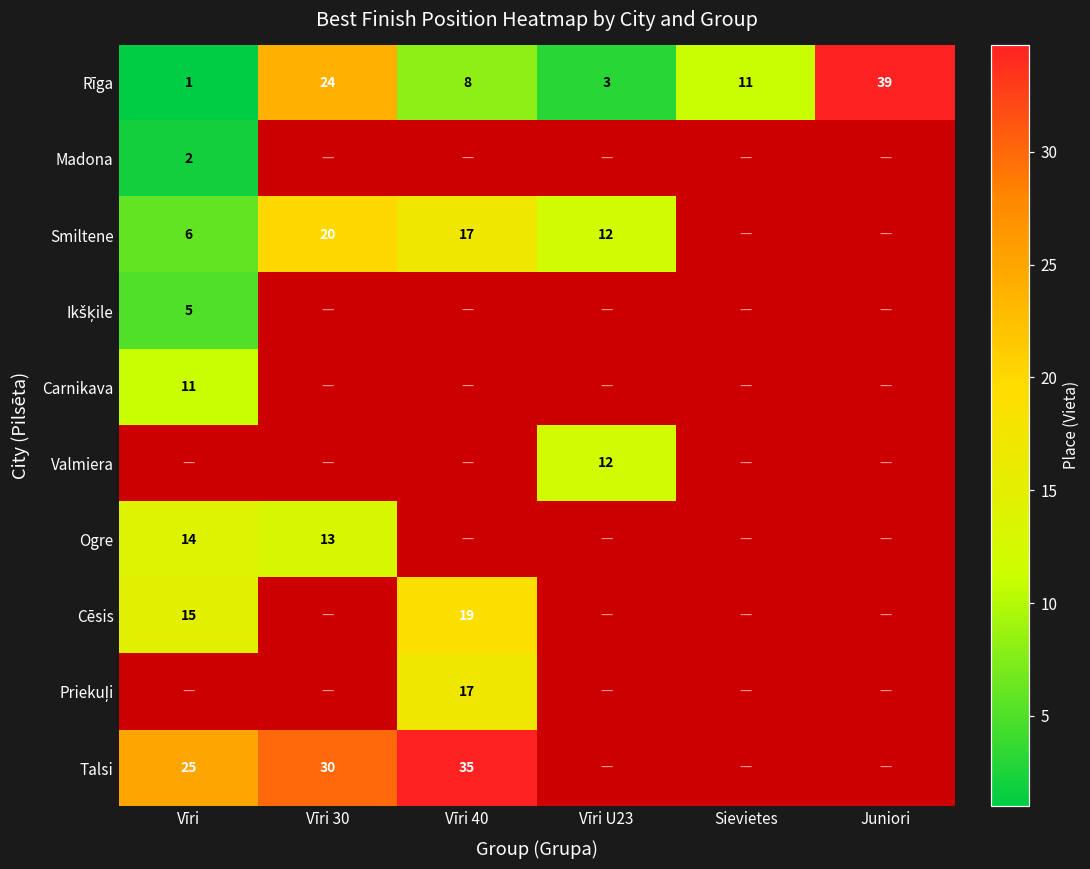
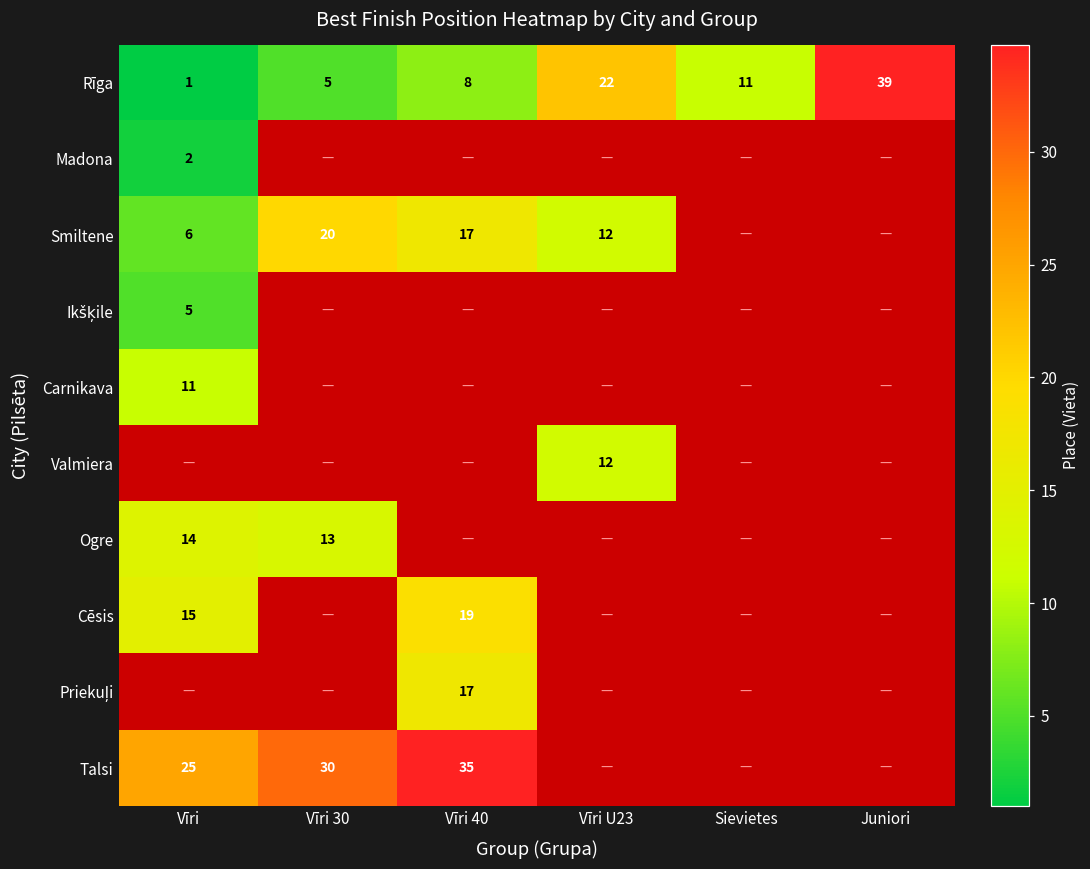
  {
    "Rīga": {
      "Vīri": 1,
-     "Vīri 30": 24,
+     "Vīri 30": 5,
      "Vīri 40": 8,
-     "Vīri U23": 3,
+     "Vīri U23": 22,
      "Sievietes": 11,
      "Juniori": 39
    },
    "Madona": {
      "Vīri": 2
    },
    "Smiltene": {
      "Vīri": 6,
      "Vīri 30": 20,
      "Vīri 40": 17,
      "Vīri U23": 12
    },
    "Ikšķile": {
      "Vīri": 5
    },
    "Carnikava": {
      "Vīri": 11
    },
    "Valmiera": {
      "Vīri U23": 12
    },
    "Ogre": {
      "Vīri": 14,
      "Vīri 30": 13
    },
    "Cēsis": {
      "Vīri": 15,
      "Vīri 40": 19
    },
    "Priekuļi": {
      "Vīri 40": 17
    },
    "Talsi": {
      "Vīri": 25,
      "Vīri 30": 30,
      "Vīri 40": 35
    }
  }
